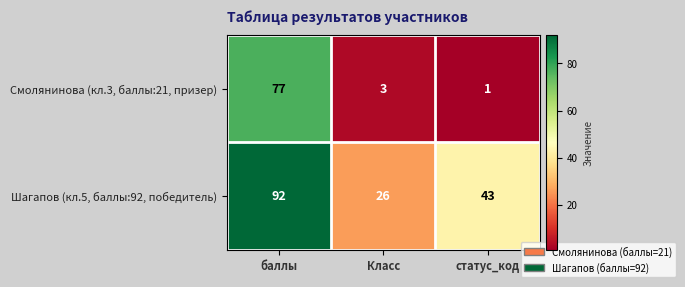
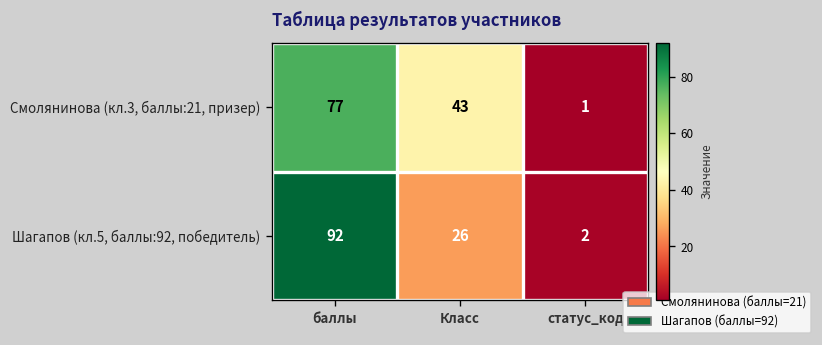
  {
    "Смолянинова (кл.3, баллы:21, призер)": {
      "баллы": 77,
-     "Класс": 3,
+     "Класс": 43,
      "статус_код": 1
    },
    "Шагапов (кл.5, баллы:92, победитель)": {
      "баллы": 92,
      "Класс": 26,
-     "статус_код": 43
+     "статус_код": 2
    }
  }
